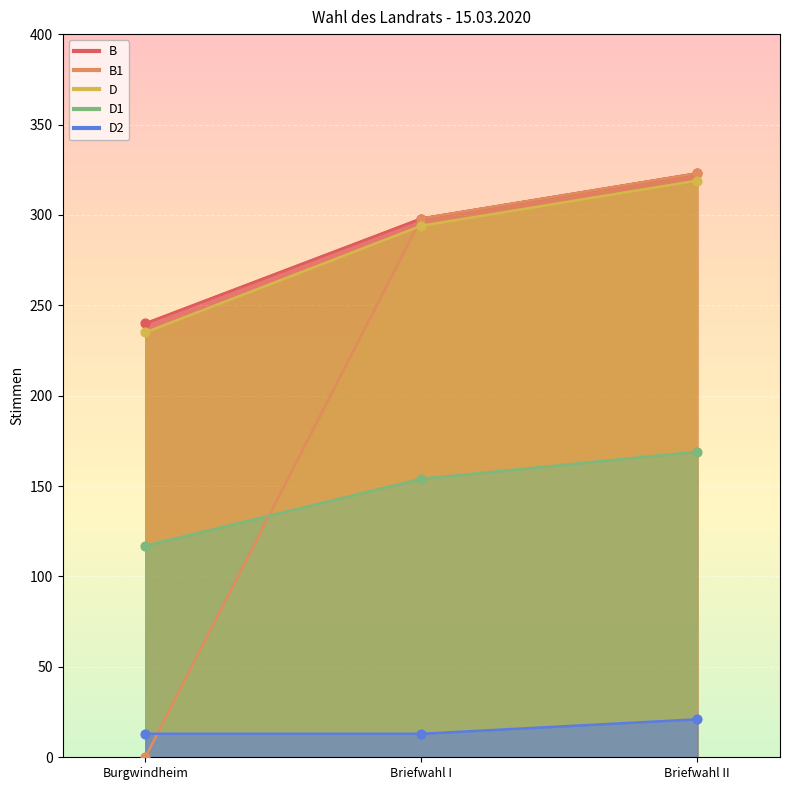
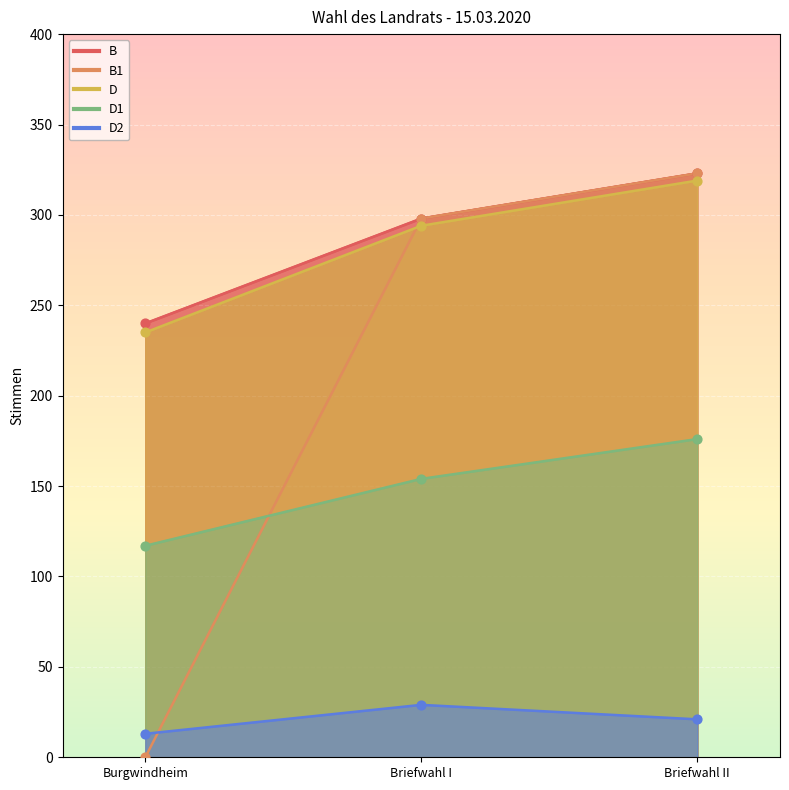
  {
    "D1": {
      "Burgwindheim": 117,
      "Briefwahl I": 154,
-     "Briefwahl II": 169
+     "Briefwahl II": 176
    },
    "D2": {
      "Burgwindheim": 13,
-     "Briefwahl I": 13,
+     "Briefwahl I": 29,
      "Briefwahl II": 21
    }
  }
